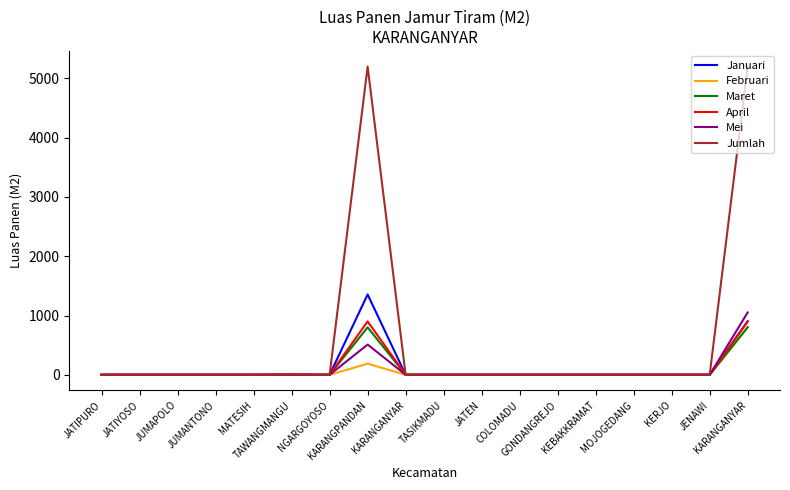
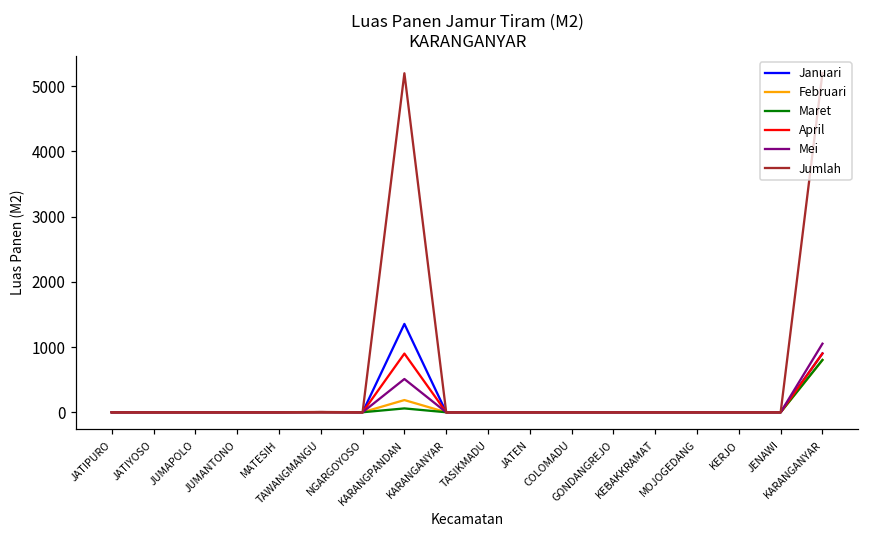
  {
    "Januari": {
      "KARANGPANDAN": 1400
    },
    "Februari": {
      "KARANGPANDAN": 200
    },
    "Maret": {
-     "KARANGPANDAN": 800
+     "KARANGPANDAN": 100
    },
    "April": {
      "KARANGPANDAN": 900
    },
    "Mei": {
      "KARANGPANDAN": 500
    },
    "Jumlah": {
      "KARANGPANDAN": 5200
    }
  }
